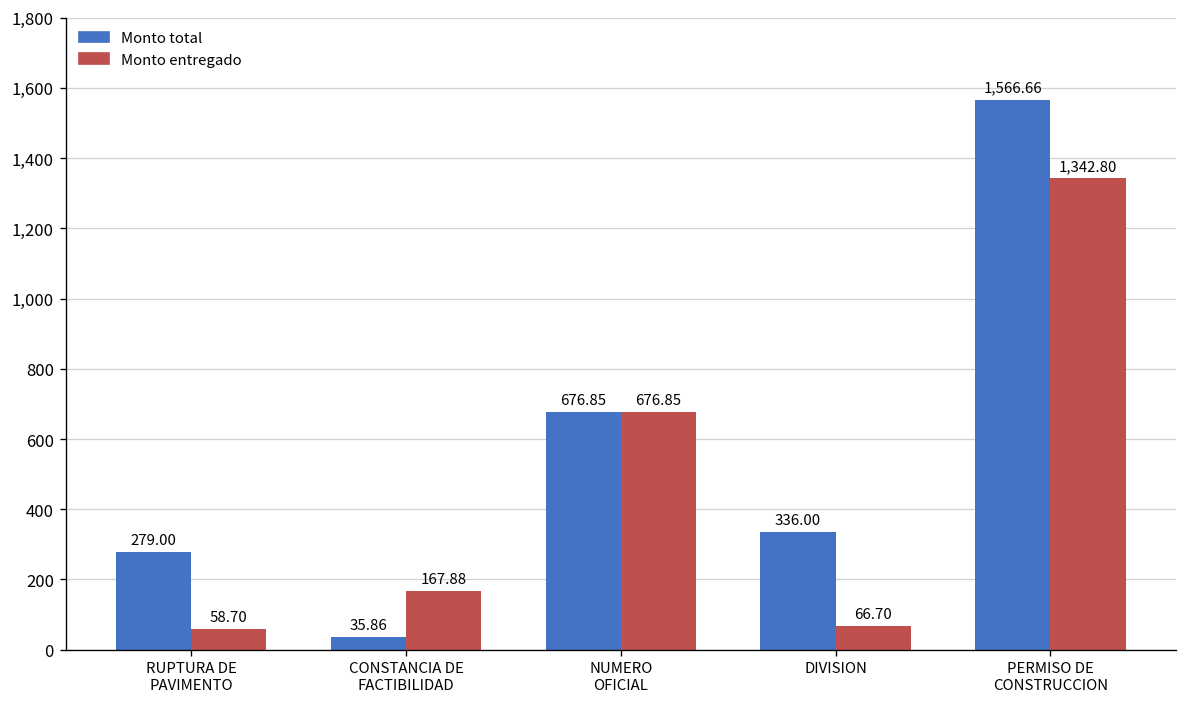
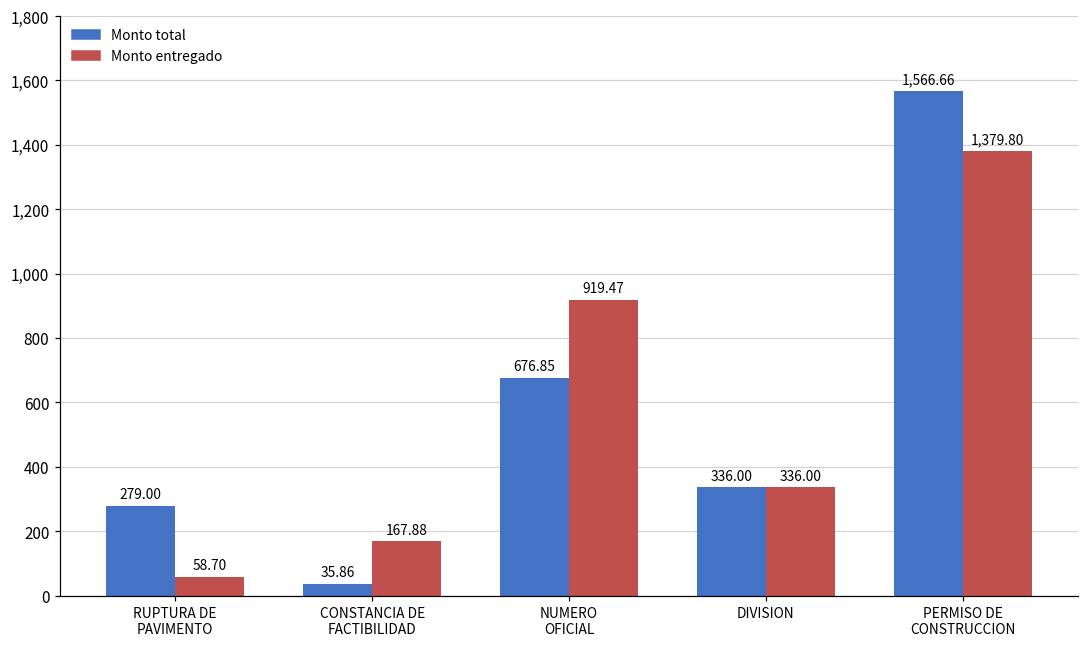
  {
    "Monto total": {
      "RUPTURA DE PAVIMENTO": "279.00",
      "CONSTANCIA DE FACTIBILIDAD": "35.86",
      "NUMERO OFICIAL": "676.85",
      "DIVISION": "336.00",
      "PERMISO DE CONSTRUCCION": "1,566.66"
    },
    "Monto entregado": {
      "RUPTURA DE PAVIMENTO": "58.70",
      "CONSTANCIA DE FACTIBILIDAD": "167.88",
-     "NUMERO OFICIAL": "676.85",
-     "DIVISION": "66.70",
-     "PERMISO DE CONSTRUCCION": "1,342.80"
+     "NUMERO OFICIAL": "919.47",
+     "DIVISION": "336.00",
+     "PERMISO DE CONSTRUCCION": "1,379.80"
    }
  }
